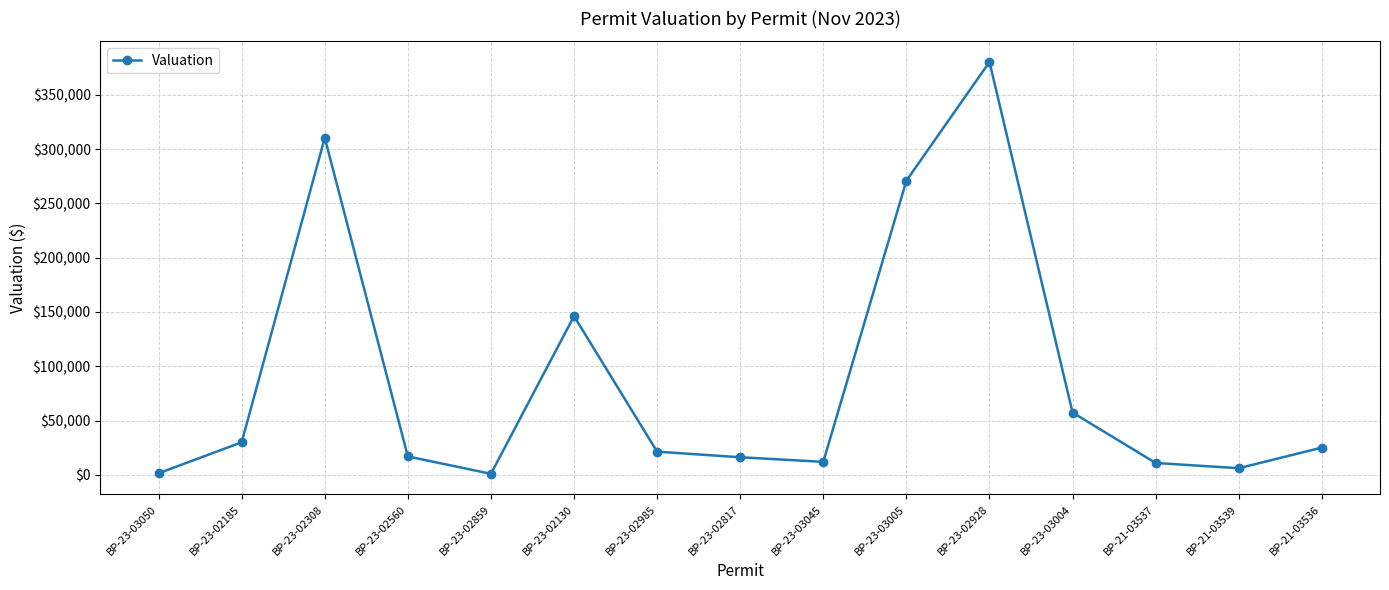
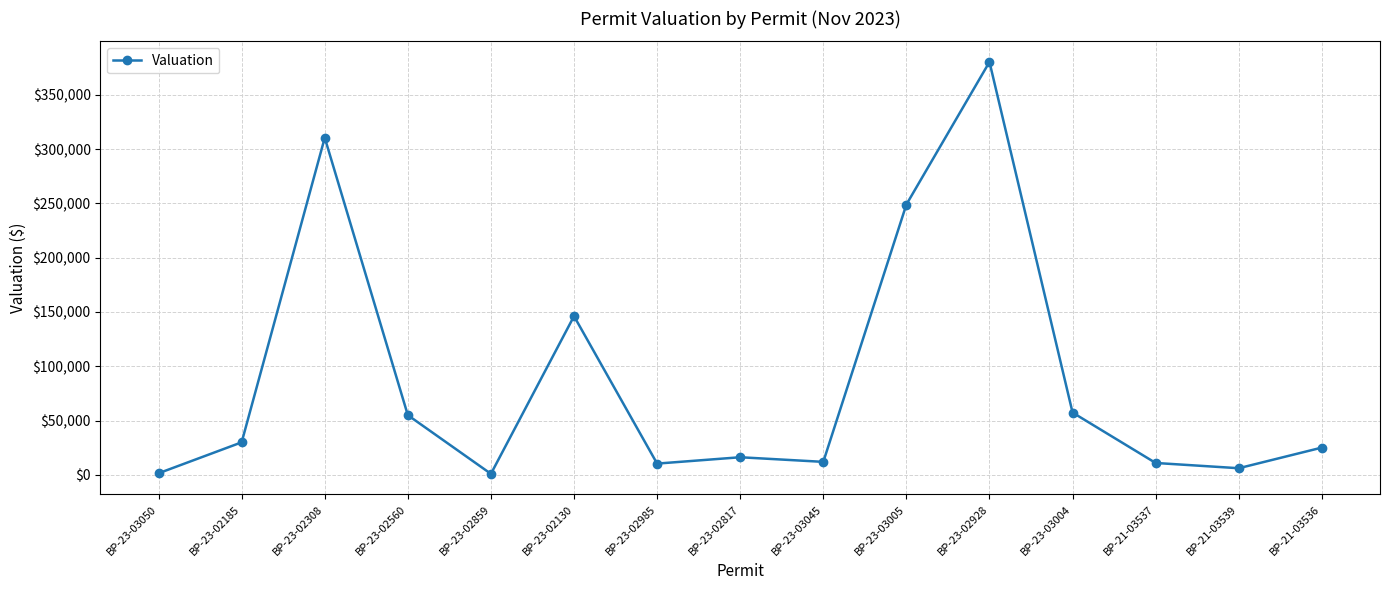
  {
    "BP-23-03050": "$2,000",
    "BP-23-02185": "$30,000",
    "BP-23-02308": "$310,000",
-   "BP-23-02560": "$17,000",
+   "BP-23-02560": "$55,000",
    "BP-23-02859": "$1,000",
    "BP-23-02130": "$146,000",
-   "BP-23-02985": "$21,000",
+   "BP-23-02985": "$10,000",
    "BP-23-02817": "$16,000",
    "BP-23-03045": "$12,000",
-   "BP-23-03005": "$271,000",
+   "BP-23-03005": "$249,000",
    "BP-23-02928": "$380,000",
    "BP-23-03004": "$57,000",
    "BP-21-03537": "$11,000",
    "BP-21-03539": "$6,000",
    "BP-21-03536": "$25,000"
  }
